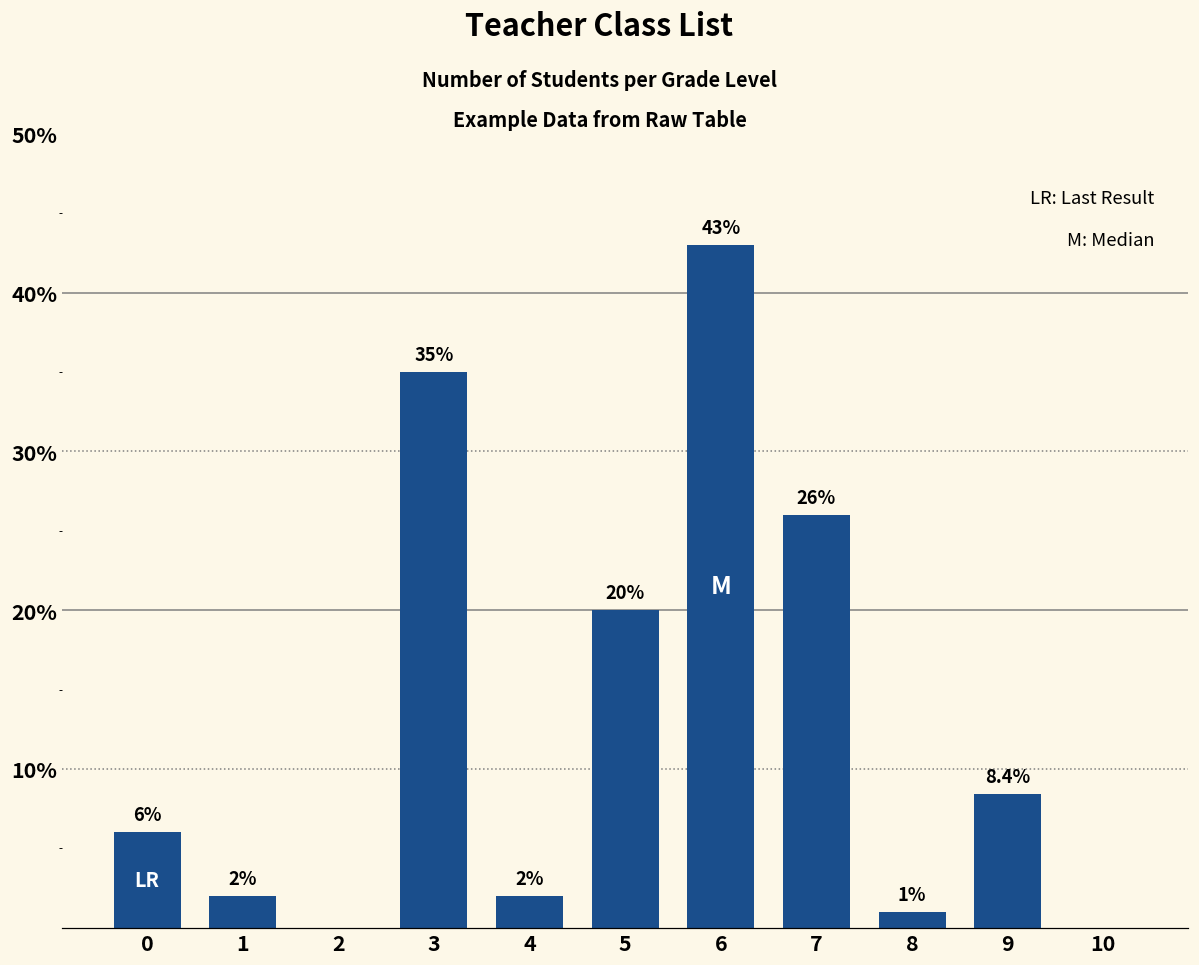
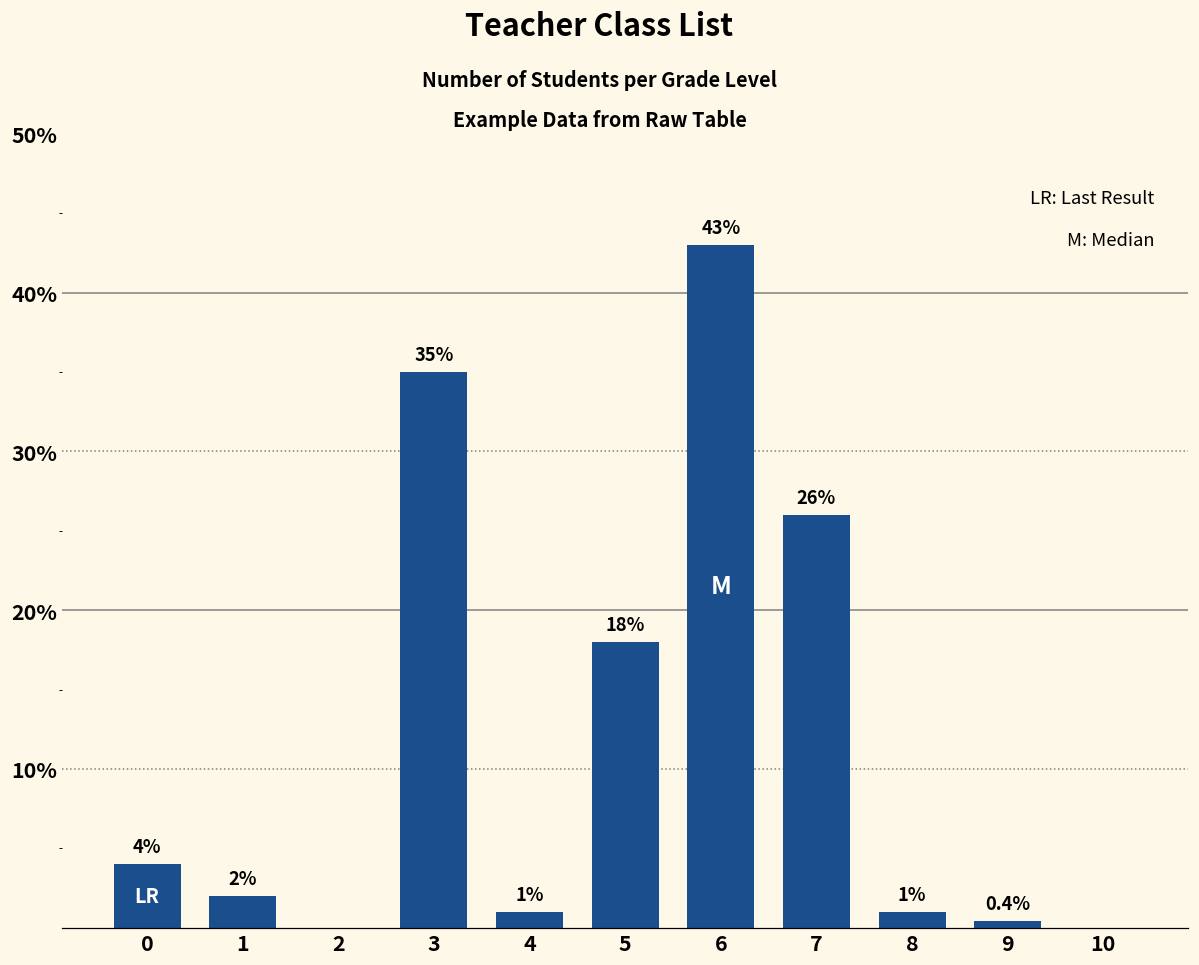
  {
-   "0": "6%",
+   "0": "4%",
    "1": "2%",
    "3": "35%",
-   "4": "2%",
-   "5": "20%",
+   "4": "1%",
+   "5": "18%",
    "6": "43%",
    "7": "26%",
    "8": "1%",
-   "9": "8.4%"
+   "9": "0.4%"
  }
